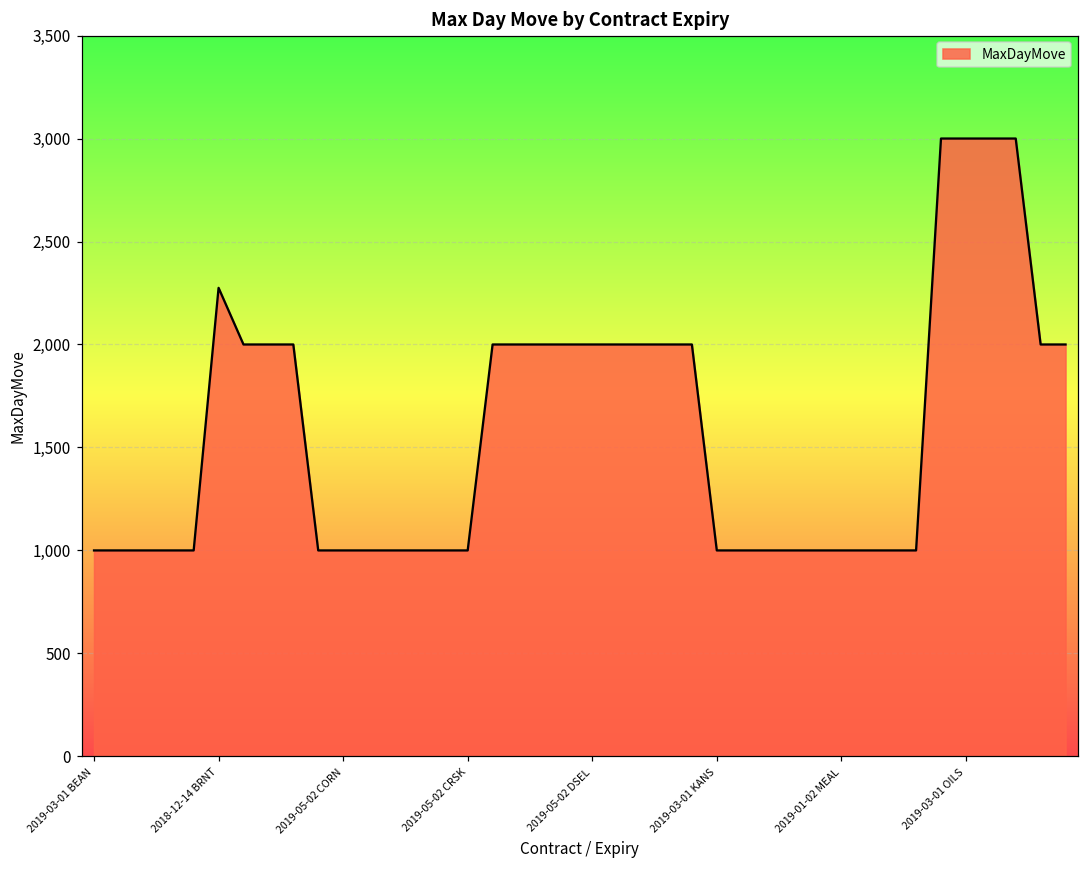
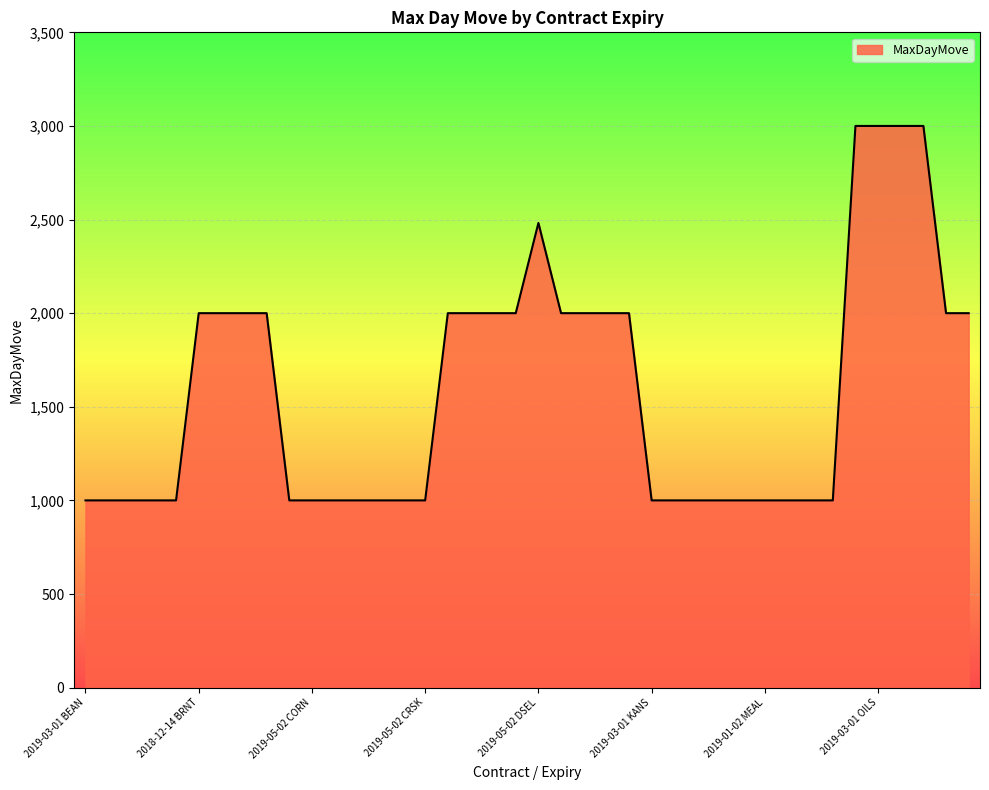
  {
    "2019-03-01 BEAN": "1,000",
-   "2018-12-14 BRNT": "2,280",
+   "2018-12-14 BRNT": "2,000",
    "2019-05-02 CORN": "1,000",
    "2019-05-02 CRSK": "1,000",
-   "2019-05-02 DSEL": "2,000",
+   "2019-05-02 DSEL": "2,480",
    "2019-03-01 KANS": "1,000",
    "2019-01-02 MEAL": "1,000",
    "2019-03-01 OILS": "3,000"
  }
